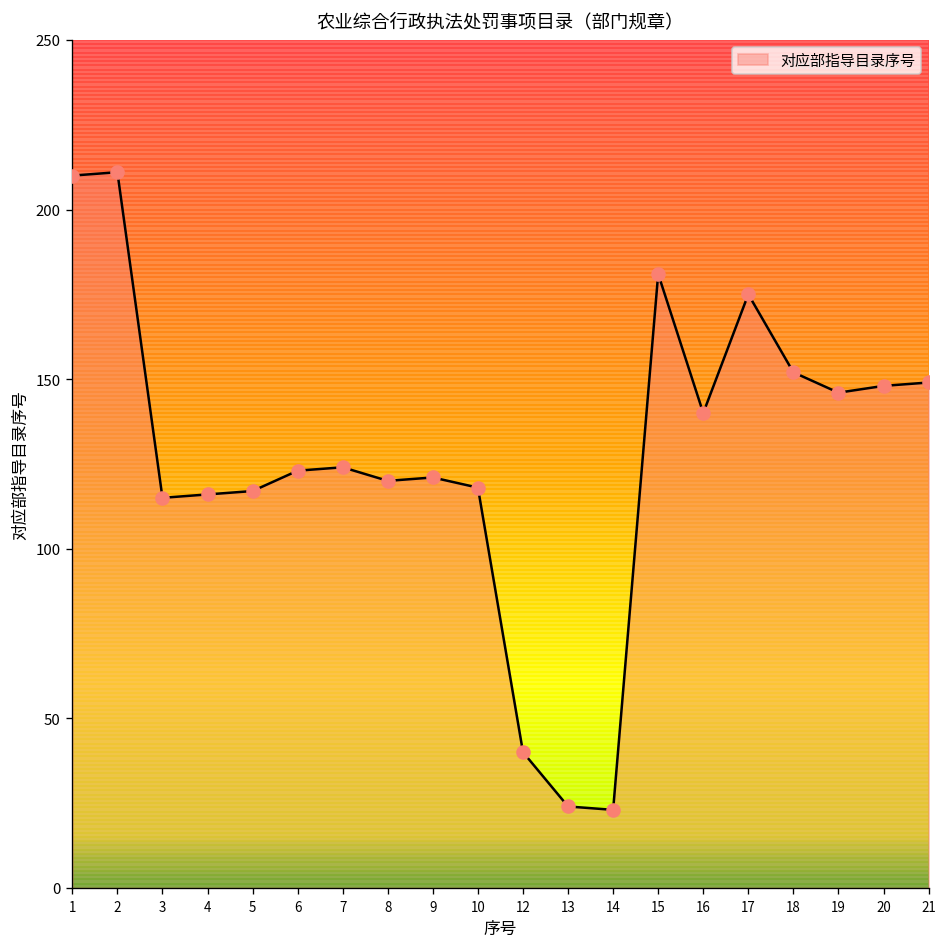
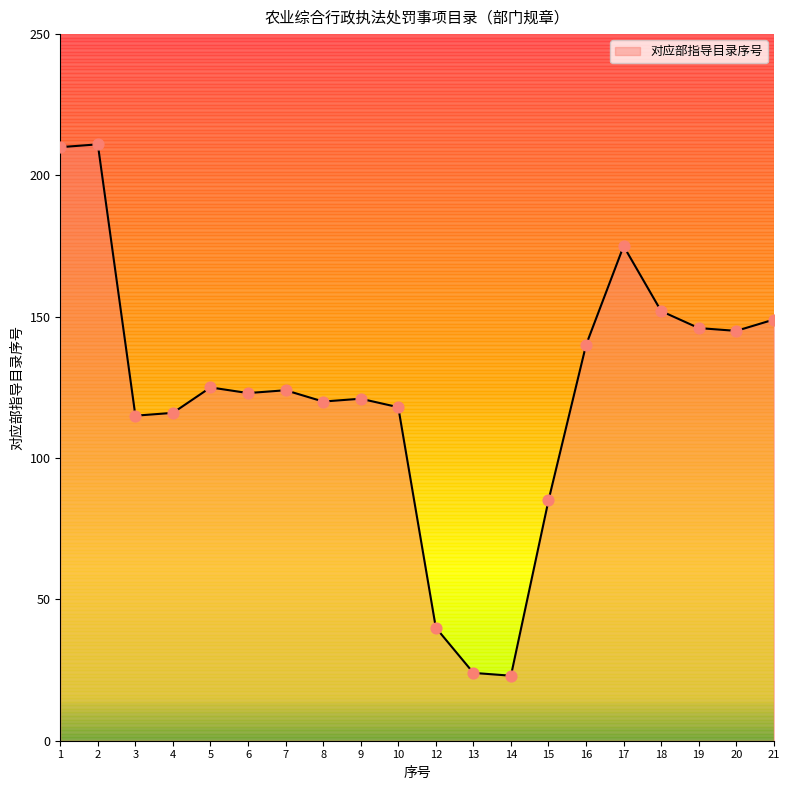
  {
    "1": 210,
    "2": 211,
    "3": 115,
    "4": 116,
-   "5": 117,
+   "5": 125,
    "6": 123,
    "7": 124,
    "8": 120,
    "9": 121,
    "10": 118,
    "12": 40,
    "13": 24,
    "14": 23,
-   "15": 181,
+   "15": 85,
    "16": 140,
    "17": 175,
    "18": 152,
    "19": 146,
-   "20": 148,
+   "20": 145,
    "21": 149
  }
